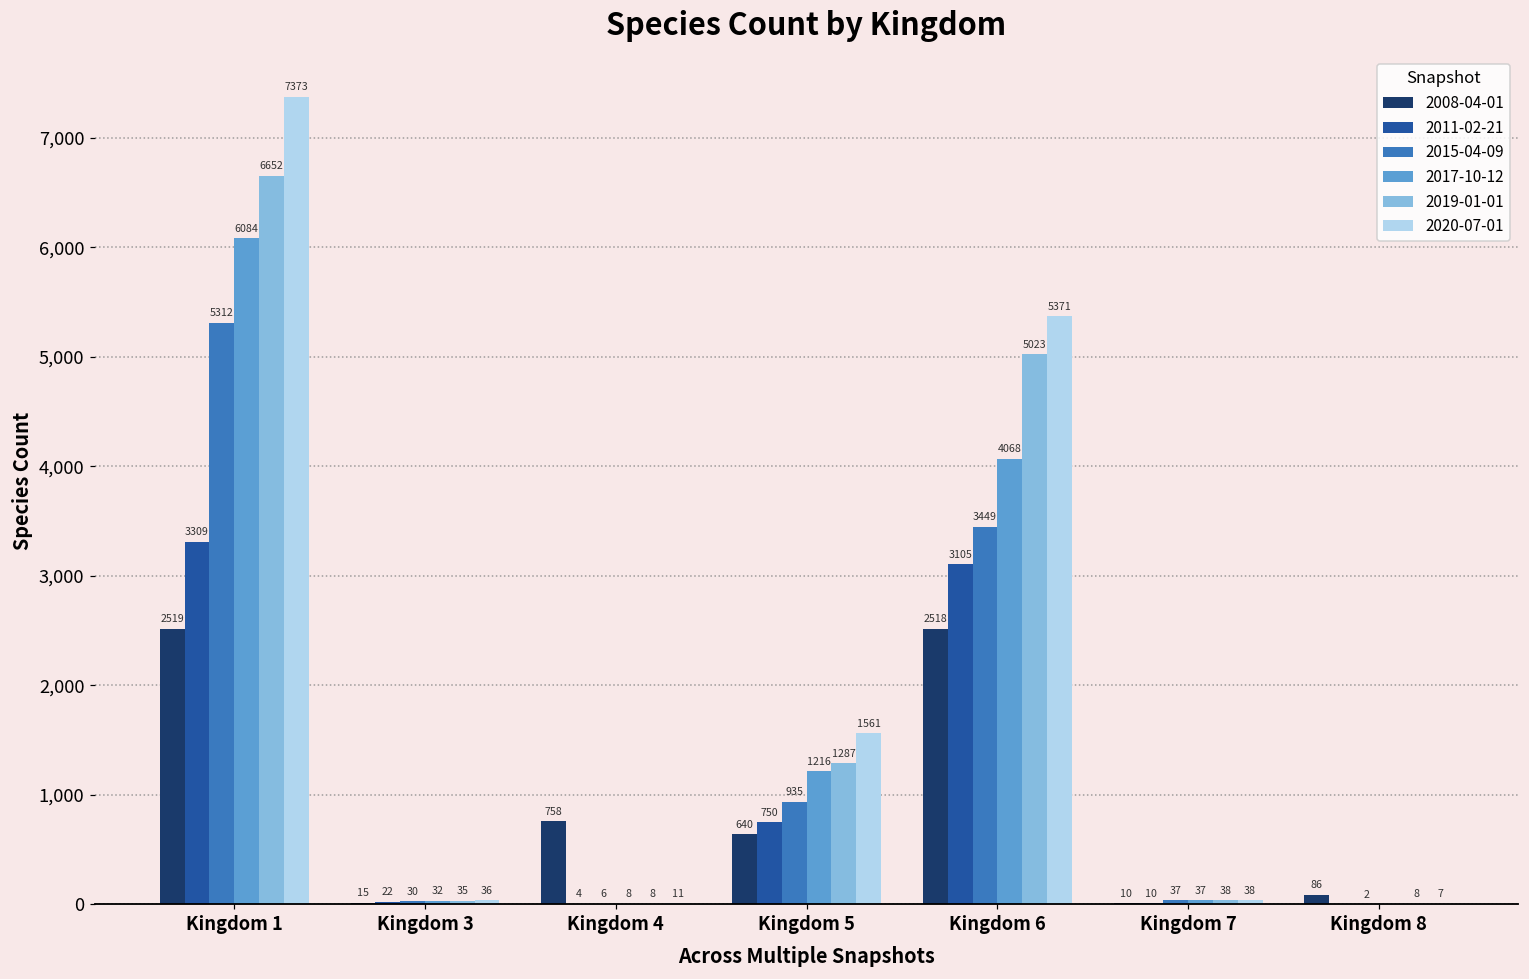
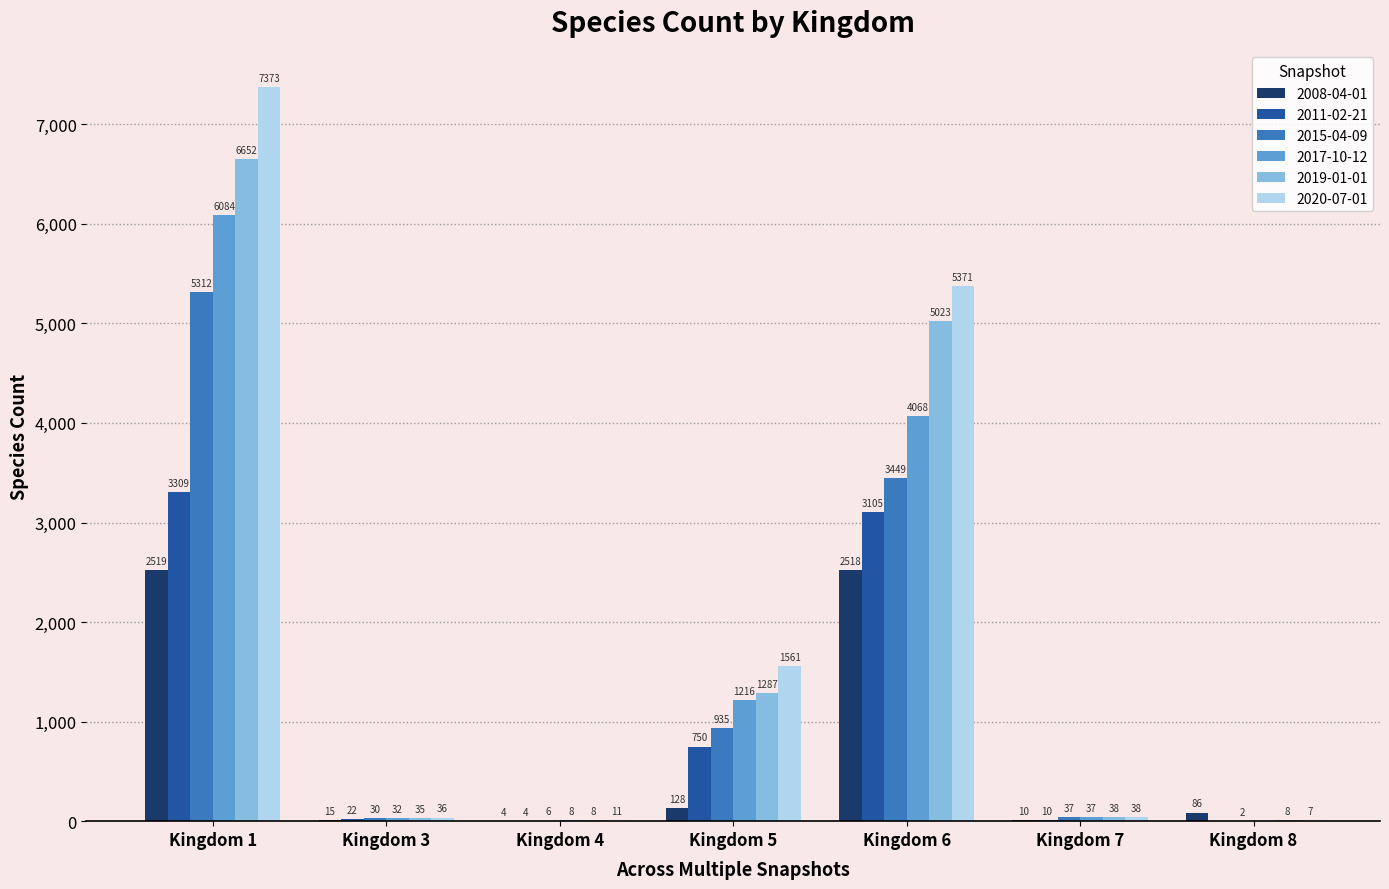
  {
    "2008-04-01": {
      "Kingdom 1": 2519,
      "Kingdom 3": 15,
-     "Kingdom 4": 758,
-     "Kingdom 5": 640,
+     "Kingdom 4": 4,
+     "Kingdom 5": 128,
      "Kingdom 6": 2518,
      "Kingdom 7": 10,
      "Kingdom 8": 86
    }
  }
